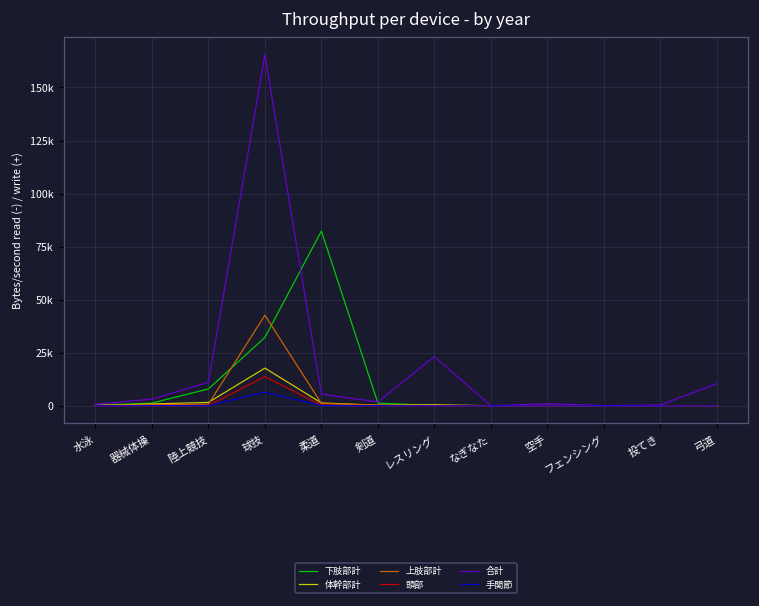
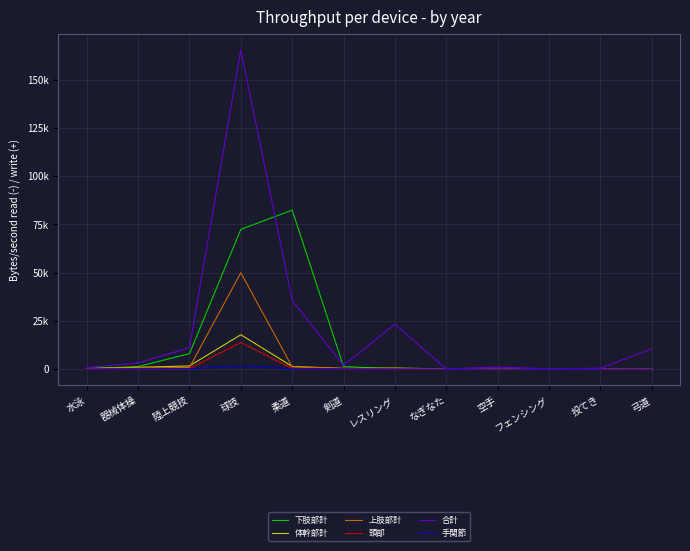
  {
    "下肢部計": {
      "陸上競技": 8000,
-     "球技": 32000,
+     "球技": 72000,
      "柔道": 82000
    },
    "体幹部計": {
      "球技": 18000
    },
    "上肢部計": {
-     "球技": 43000
+     "球技": 50000
    },
    "頭部": {
      "球技": 14000
    },
    "合計": {
      "器械体操": 3000,
      "陸上競技": 11000,
      "球技": 165000,
-     "柔道": 5000,
+     "柔道": 36000,
      "レスリング": 23000,
      "弓道": 11000
    },
    "手関節": {
-     "球技": 6000
+     "球技": 2000
    }
  }
